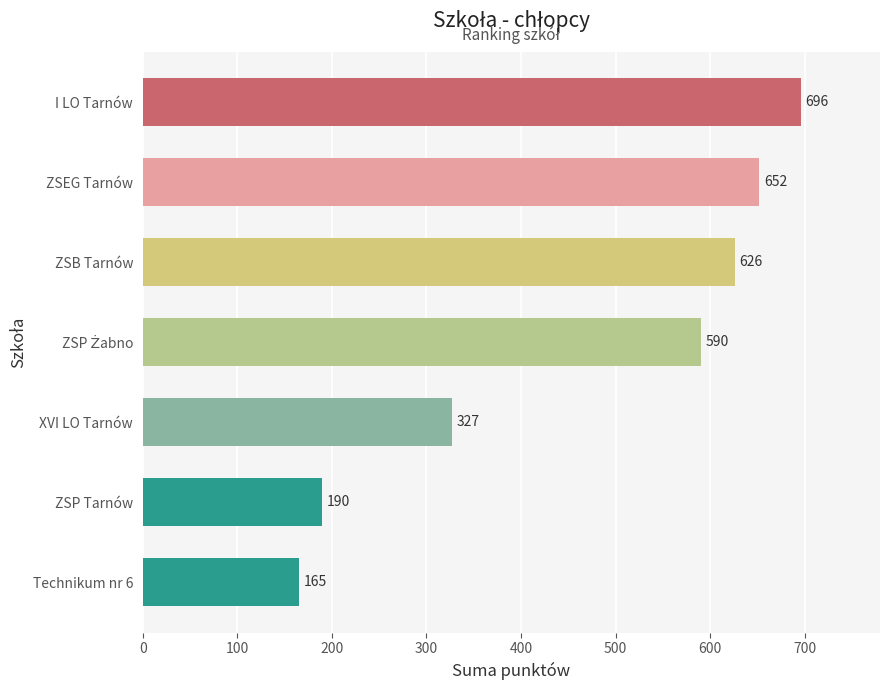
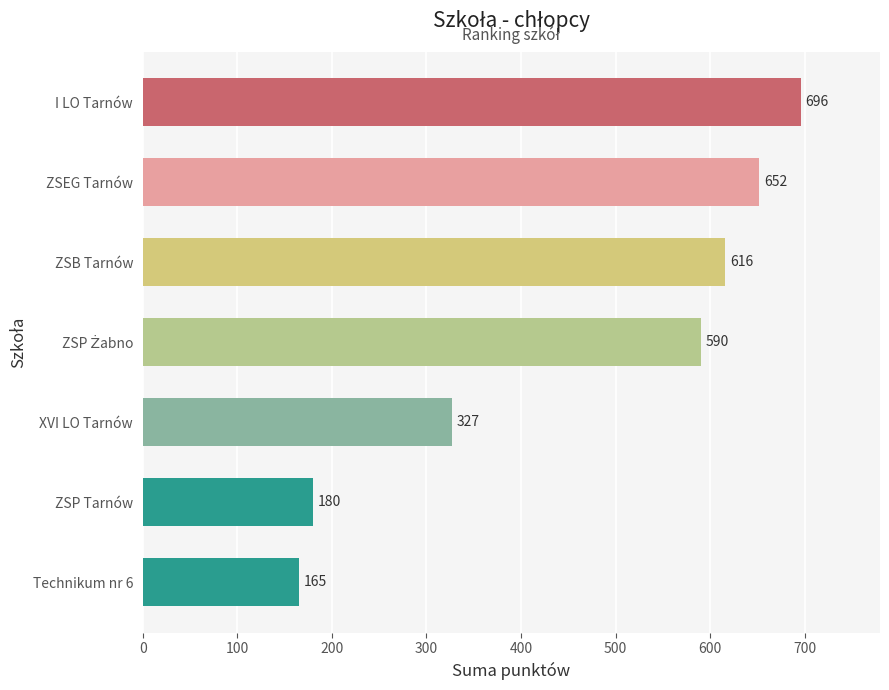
  {
    "I LO Tarnów": 696,
    "ZSEG Tarnów": 652,
-   "ZSB Tarnów": 626,
+   "ZSB Tarnów": 616,
    "ZSP Żabno": 590,
    "XVI LO Tarnów": 327,
-   "ZSP Tarnów": 190,
+   "ZSP Tarnów": 180,
    "Technikum nr 6": 165
  }
